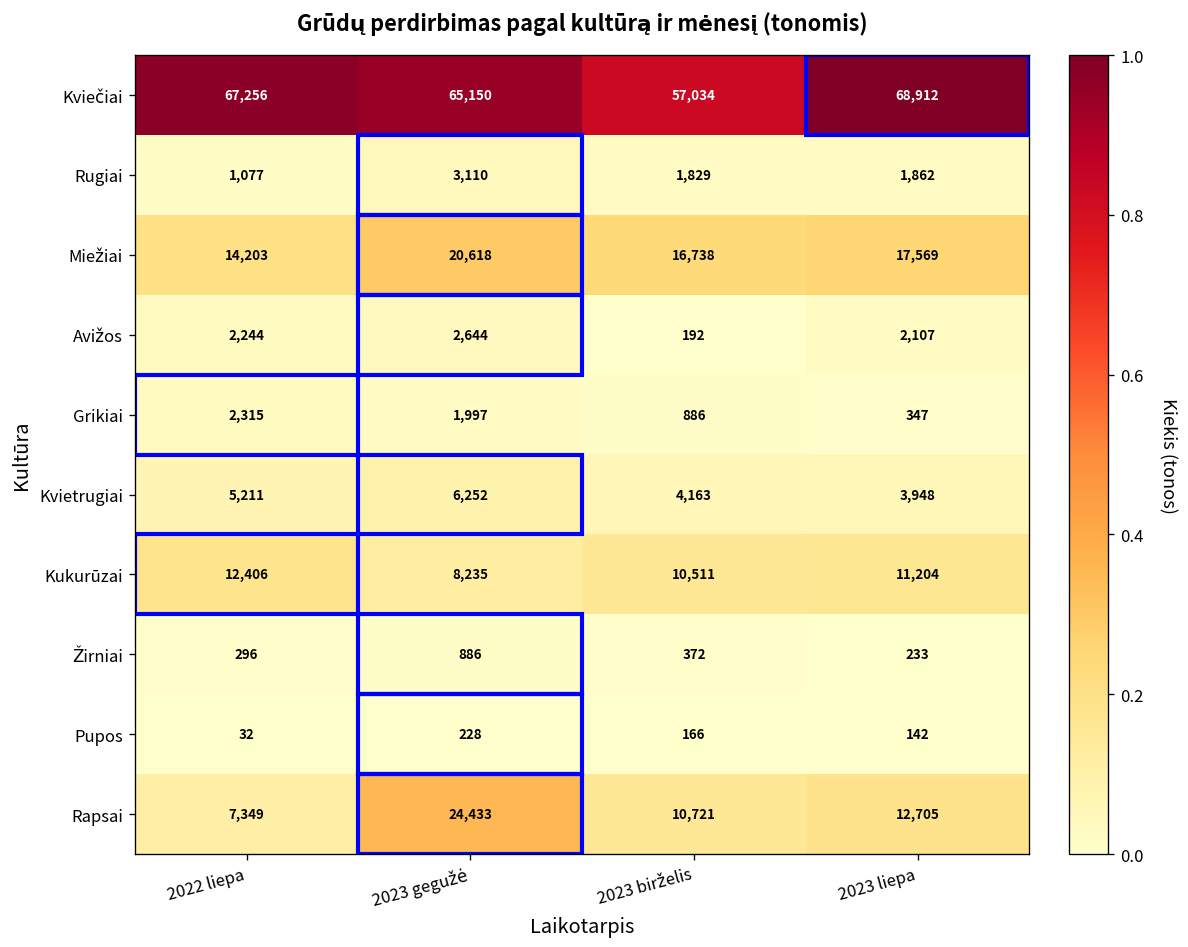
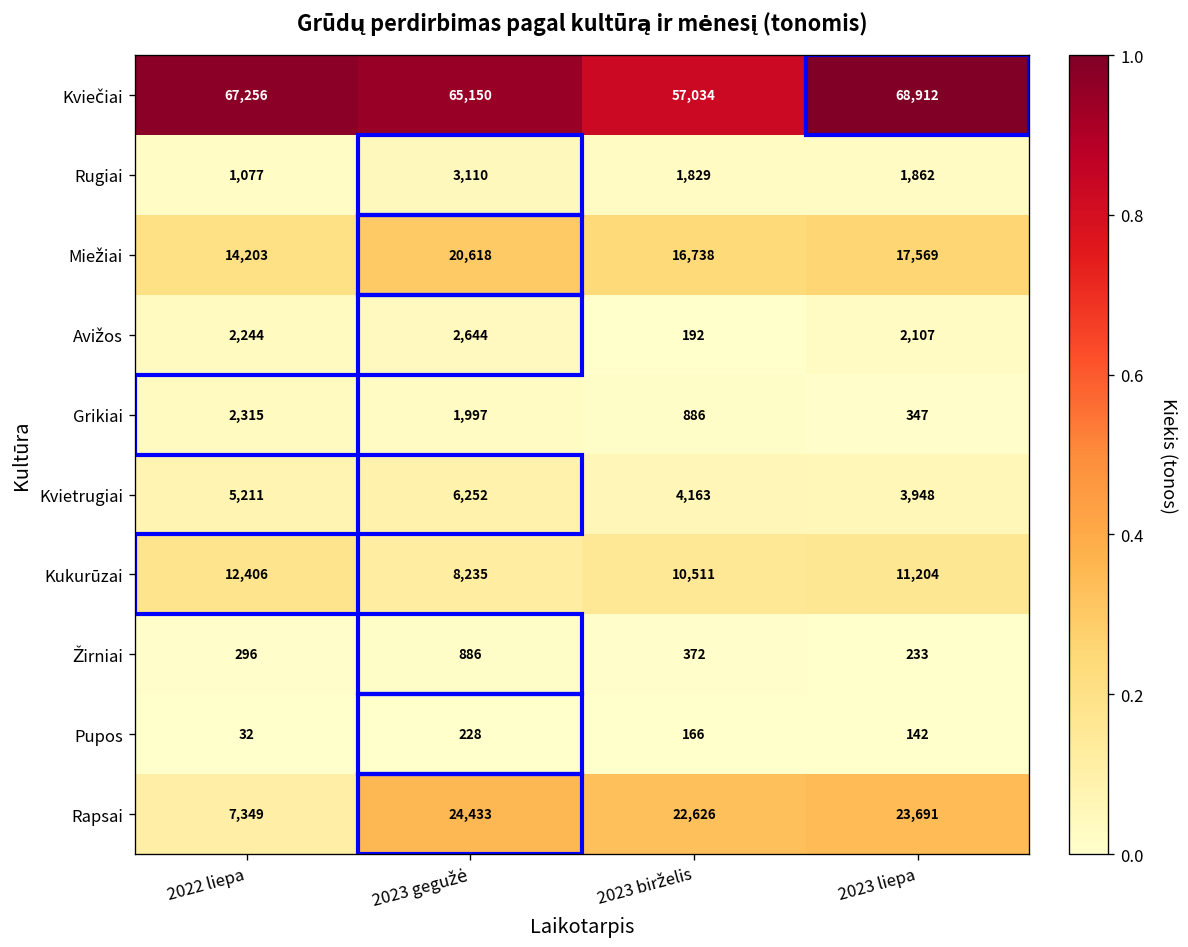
  {
    "Kviečiai": {
      "2022 liepa": "67,256",
      "2023 gegužė": "65,150",
      "2023 birželis": "57,034",
      "2023 liepa": "68,912"
    },
    "Rugiai": {
      "2022 liepa": "1,077",
      "2023 gegužė": "3,110",
      "2023 birželis": "1,829",
      "2023 liepa": "1,862"
    },
    "Miežiai": {
      "2022 liepa": "14,203",
      "2023 gegužė": "20,618",
      "2023 birželis": "16,738",
      "2023 liepa": "17,569"
    },
    "Avižos": {
      "2022 liepa": "2,244",
      "2023 gegužė": "2,644",
      "2023 birželis": "192",
      "2023 liepa": "2,107"
    },
    "Grikiai": {
      "2022 liepa": "2,315",
      "2023 gegužė": "1,997",
      "2023 birželis": "886",
      "2023 liepa": "347"
    },
    "Kvietrugiai": {
      "2022 liepa": "5,211",
      "2023 gegužė": "6,252",
      "2023 birželis": "4,163",
      "2023 liepa": "3,948"
    },
    "Kukurūzai": {
      "2022 liepa": "12,406",
      "2023 gegužė": "8,235",
      "2023 birželis": "10,511",
      "2023 liepa": "11,204"
    },
    "Žirniai": {
      "2022 liepa": "296",
      "2023 gegužė": "886",
      "2023 birželis": "372",
      "2023 liepa": "233"
    },
    "Pupos": {
      "2022 liepa": "32",
      "2023 gegužė": "228",
      "2023 birželis": "166",
      "2023 liepa": "142"
    },
    "Rapsai": {
      "2022 liepa": "7,349",
      "2023 gegužė": "24,433",
-     "2023 birželis": "10,721",
-     "2023 liepa": "12,705"
+     "2023 birželis": "22,626",
+     "2023 liepa": "23,691"
    }
  }
